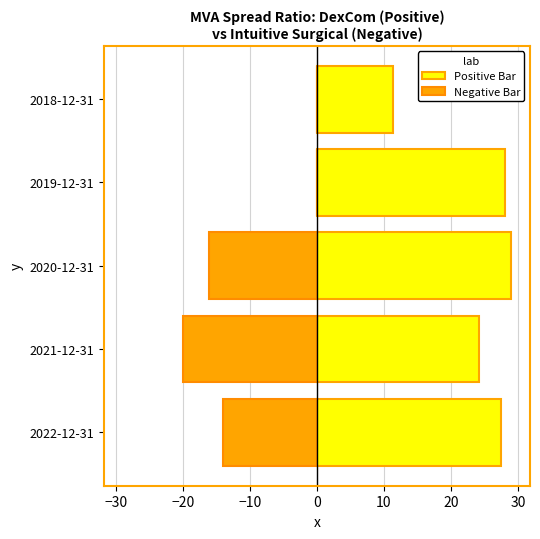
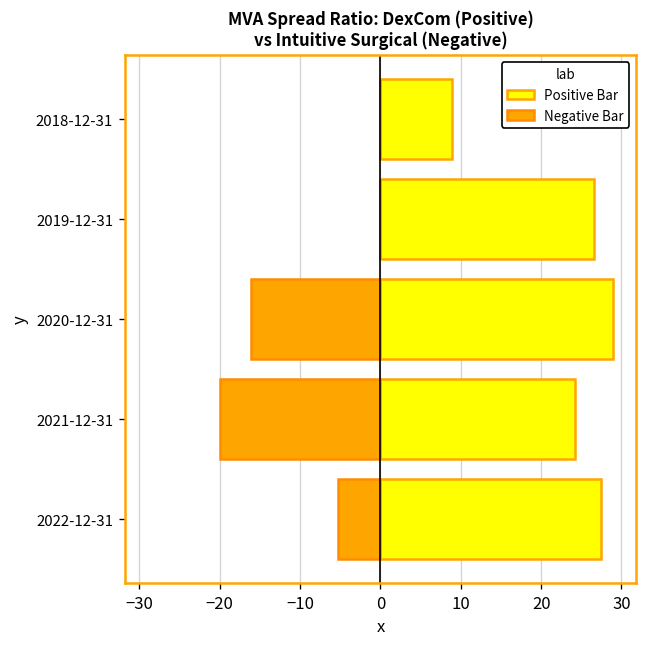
  {
    "Positive Bar": {
-     "2018-12-31": 11,
-     "2019-12-31": 28,
+     "2018-12-31": 9,
+     "2019-12-31": 27,
      "2020-12-31": 29,
      "2021-12-31": 24,
      "2022-12-31": 28
    },
    "Negative Bar": {
      "2018-12-31": 0,
      "2019-12-31": 0,
      "2020-12-31": -16,
      "2021-12-31": -20,
-     "2022-12-31": -14
+     "2022-12-31": -5
    }
  }
